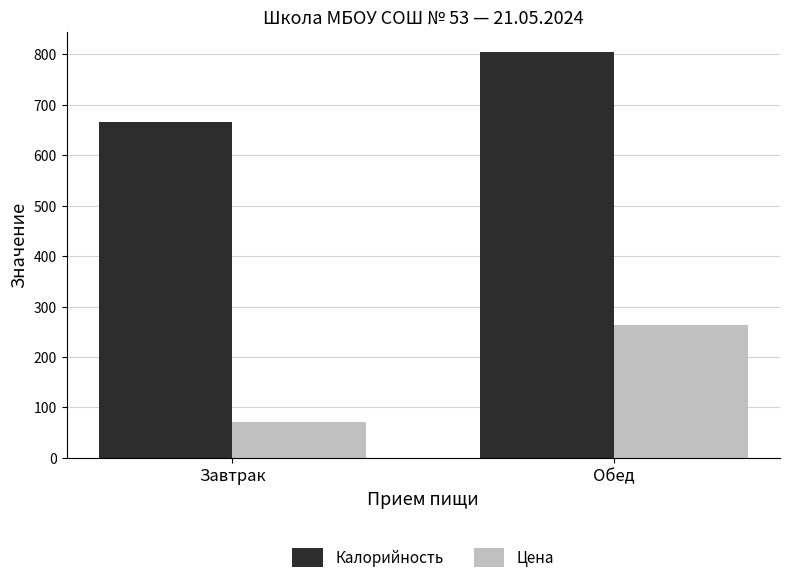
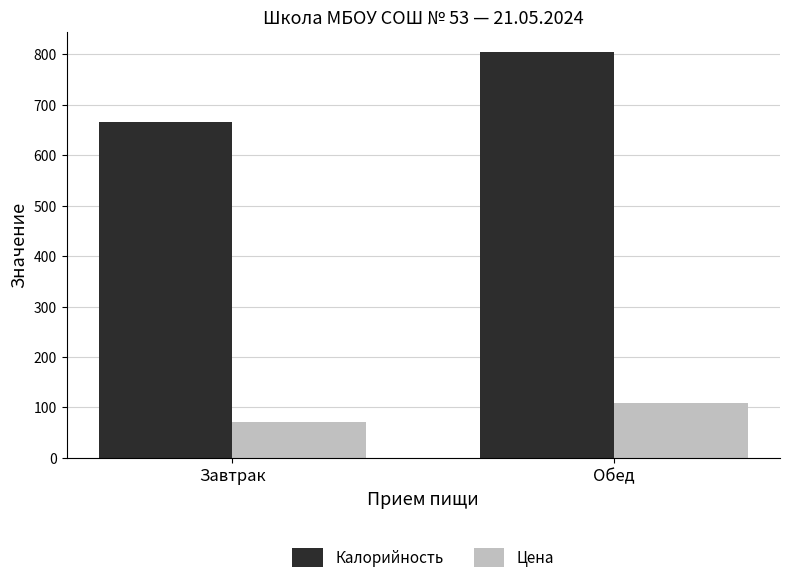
  {
    "Калорийность": {
      "Завтрак": 670,
      "Обед": 800
    },
    "Цена": {
      "Завтрак": 70,
-     "Обед": 260
+     "Обед": 110
    }
  }
